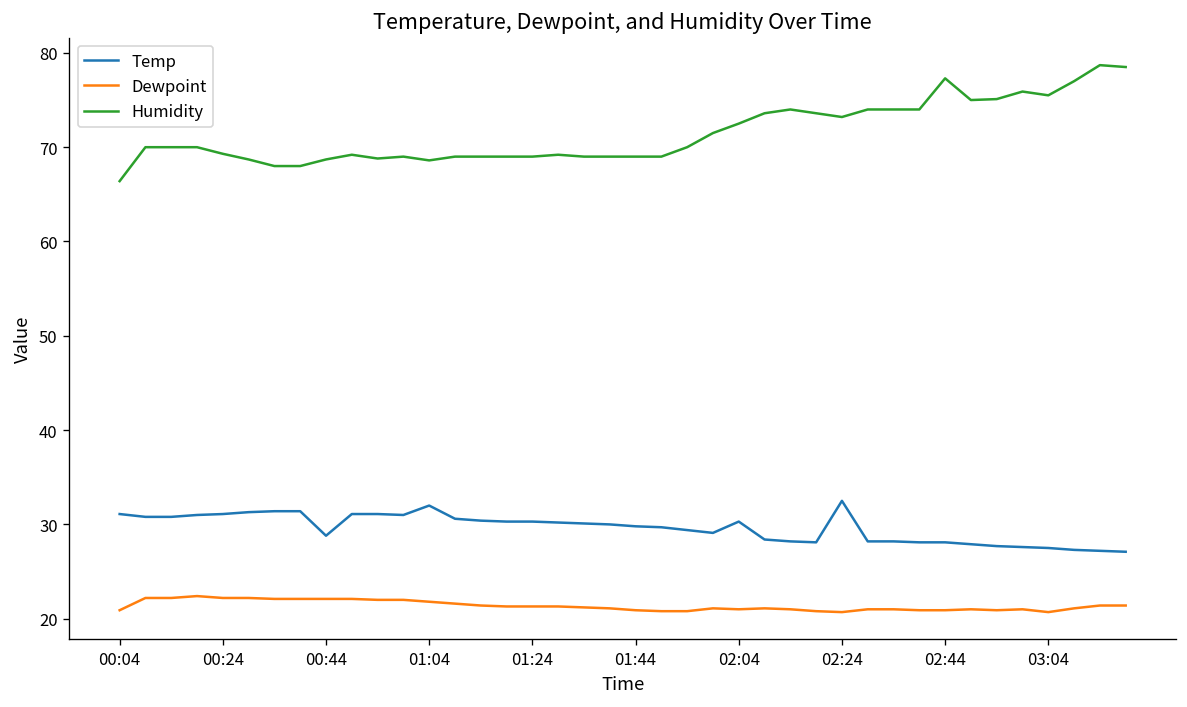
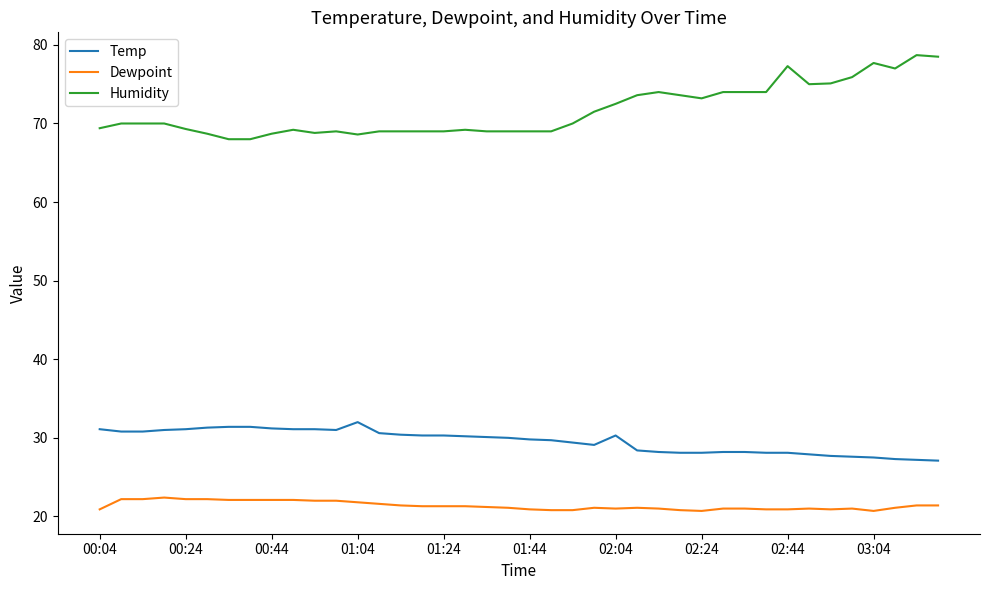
  {
    "Temp": {
      "00:04": 31,
      "00:24": 31,
-     "00:44": 29,
+     "00:44": 31,
      "01:04": 32,
      "01:24": 30,
      "01:44": 30,
      "02:04": 30,
-     "02:24": 33,
+     "02:24": 28,
      "02:44": 28,
      "03:04": 28
    },
    "Dewpoint": {
      "00:04": 21,
      "00:24": 22,
      "00:44": 22,
      "01:04": 22,
      "01:24": 21,
      "01:44": 21,
      "02:04": 21,
      "02:24": 21,
      "02:44": 21,
      "03:04": 21
    },
    "Humidity": {
-     "00:04": 66,
+     "00:04": 69,
      "00:24": 69,
      "00:44": 69,
      "01:04": 69,
      "01:24": 69,
      "01:44": 69,
      "02:04": 73,
      "02:24": 73,
      "02:44": 77,
-     "03:04": 76
+     "03:04": 78
    }
  }
